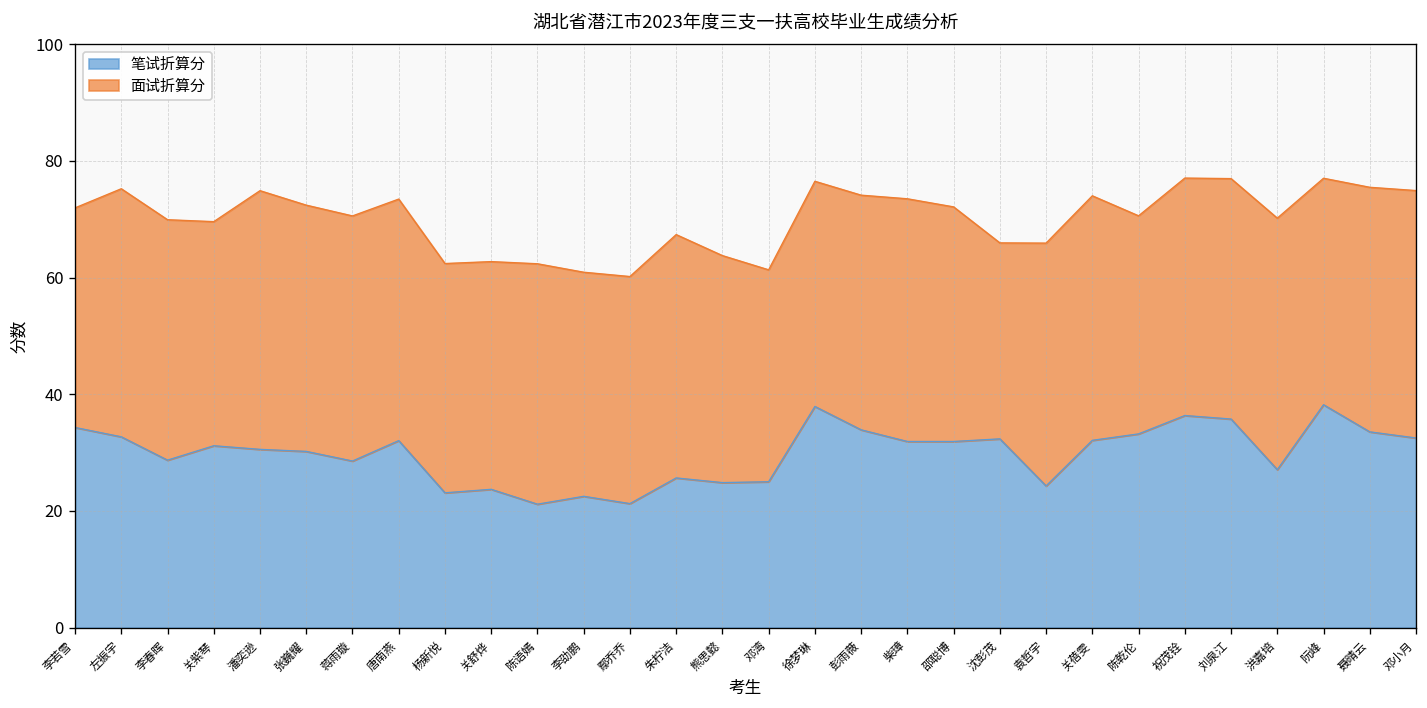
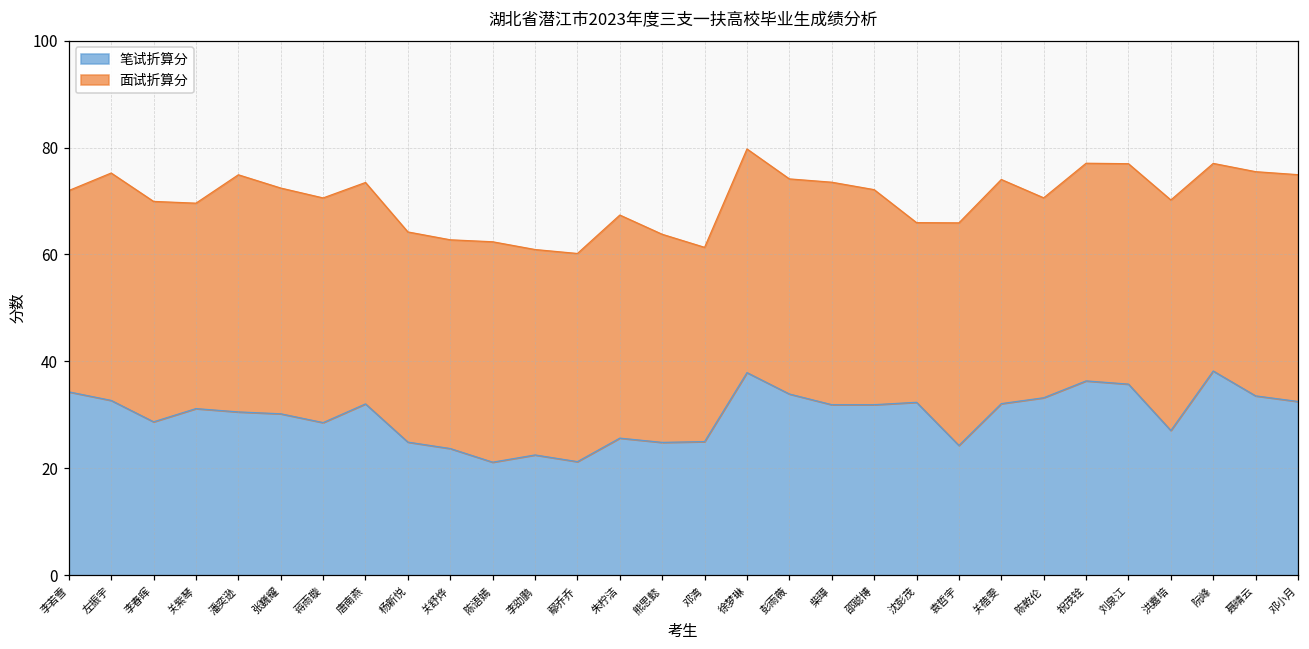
  {
    "笔试折算分": {
      "李若雪": 34,
      "左振宇": 33,
      "李春晖": 29,
      "关紫琴": 31,
      "潘奕逊": 31,
      "张巍耀": 30,
      "蒋雨璇": 29,
      "唐南燕": 32,
-     "杨新悦": 23,
+     "杨新悦": 25,
      "关舒烨": 24,
      "陈语嫣": 21,
      "李劭鹏": 23,
      "鄢乔乔": 21,
      "朱柠洁": 26,
      "熊思懿": 25,
      "邓湾": 25,
      "徐梦琳": 38,
      "彭雨薇": 34,
      "柴璋": 32,
      "邵聪博": 32,
      "沈彭茂": 32,
      "袁哲宇": 24,
      "关蓓雯": 32,
      "陈乾伦": 33,
      "祝茂铨": 36,
      "刘泉江": 36,
      "洪嘉培": 27,
      "阮峰": 38,
      "聂晴云": 34,
      "邓小月": 33
    },
    "面试折算分": {
      "李若雪": 38,
      "左振宇": 43,
      "李春晖": 41,
      "关紫琴": 38,
      "潘奕逊": 44,
      "张巍耀": 42,
      "蒋雨璇": 42,
      "唐南燕": 41,
      "杨新悦": 39,
      "关舒烨": 39,
      "陈语嫣": 41,
      "李劭鹏": 38,
      "鄢乔乔": 39,
      "朱柠洁": 42,
      "熊思懿": 39,
      "邓湾": 36,
-     "徐梦琳": 39,
+     "徐梦琳": 42,
      "彭雨薇": 40,
      "柴璋": 42,
      "邵聪博": 40,
      "沈彭茂": 34,
      "袁哲宇": 42,
      "关蓓雯": 42,
      "陈乾伦": 37,
      "祝茂铨": 41,
      "刘泉江": 41,
      "洪嘉培": 43,
      "阮峰": 39,
      "聂晴云": 42,
      "邓小月": 42
    }
  }
